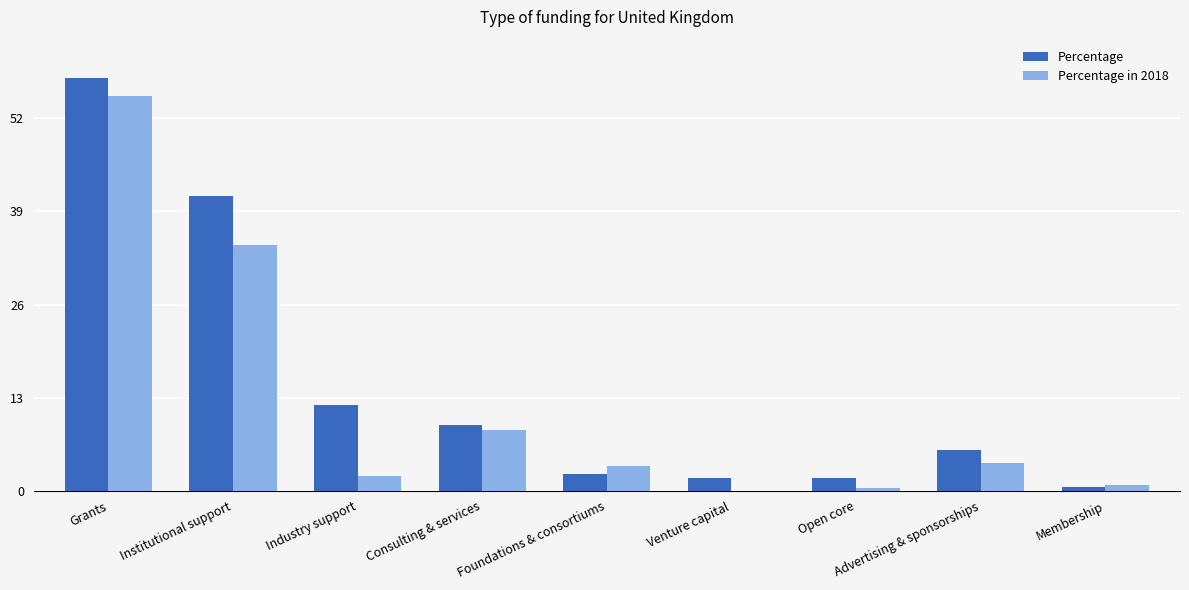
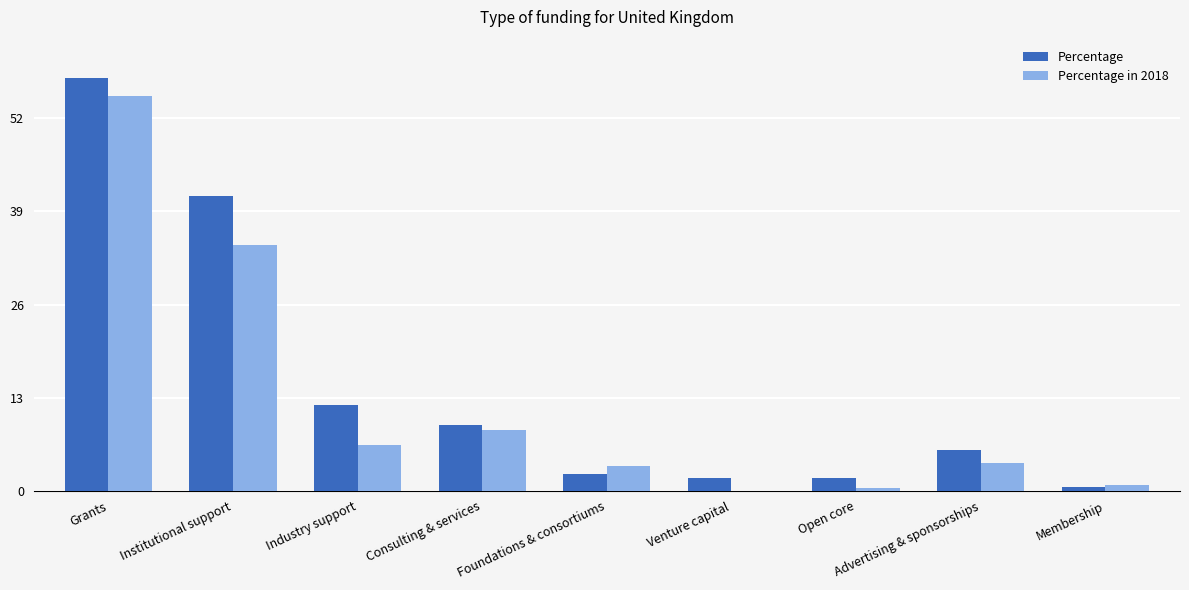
  {
    "Percentage": {
      "Grants": 58,
      "Institutional support": 41,
      "Industry support": 12,
      "Consulting & services": 9,
      "Foundations & consortiums": 2,
      "Venture capital": 2,
      "Open core": 2,
      "Advertising & sponsorships": 6,
      "Membership": 1
    },
    "Percentage in 2018": {
      "Grants": 55,
      "Institutional support": 34,
-     "Industry support": 2,
+     "Industry support": 6,
      "Consulting & services": 8,
      "Foundations & consortiums": 3,
      "Venture capital": 0,
      "Open core": 0,
      "Advertising & sponsorships": 4,
      "Membership": 1
    }
  }
